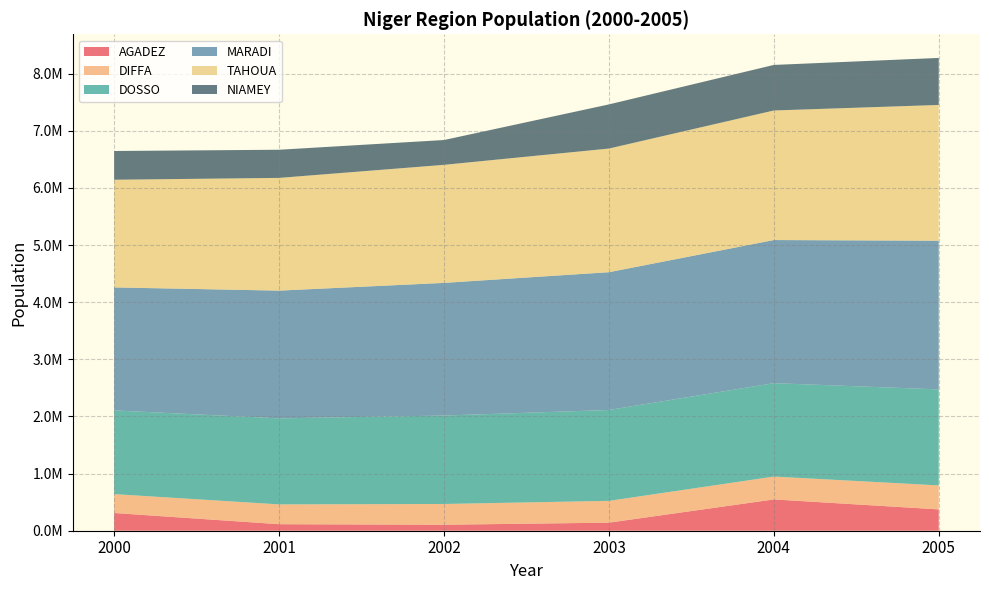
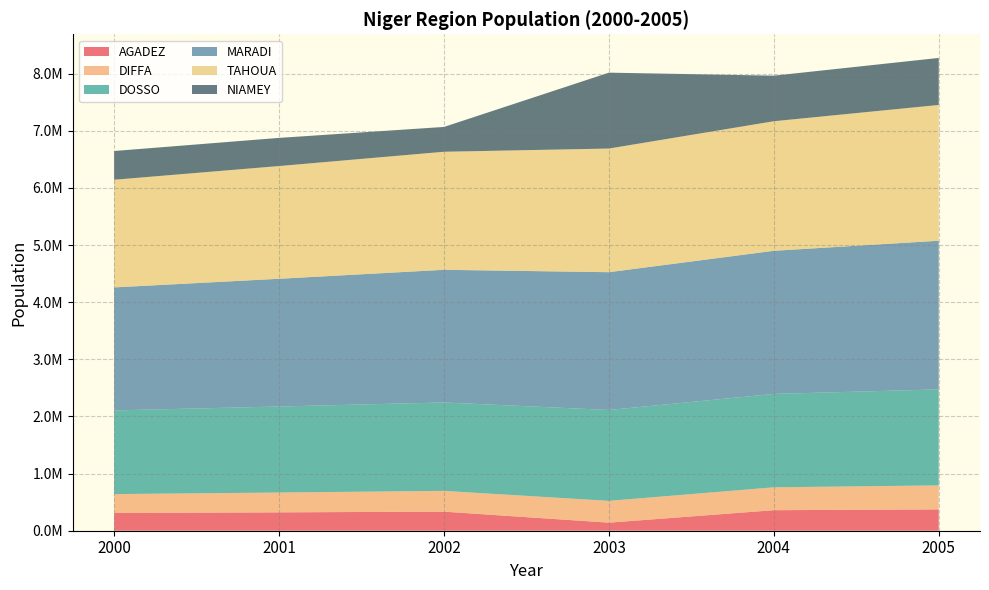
  {
    "AGADEZ": {
      "2000": 300000,
-     "2001": 100000,
-     "2002": 100000,
+     "2001": 300000,
+     "2002": 300000,
      "2003": 100000,
-     "2004": 500000,
+     "2004": 400000,
      "2005": 400000
    },
    "NIAMEY": {
      "2000": 500000,
      "2001": 500000,
      "2002": 400000,
-     "2003": 800000,
+     "2003": 1300000,
      "2004": 800000,
      "2005": 800000
    }
  }
